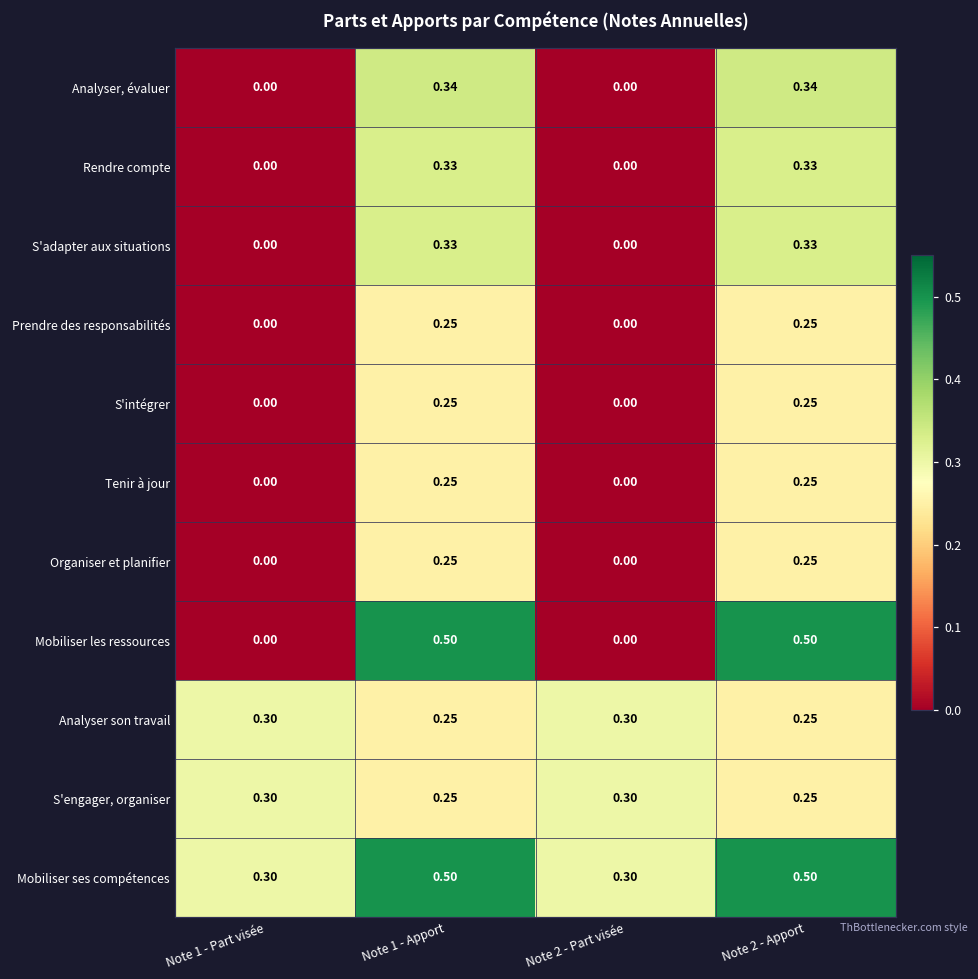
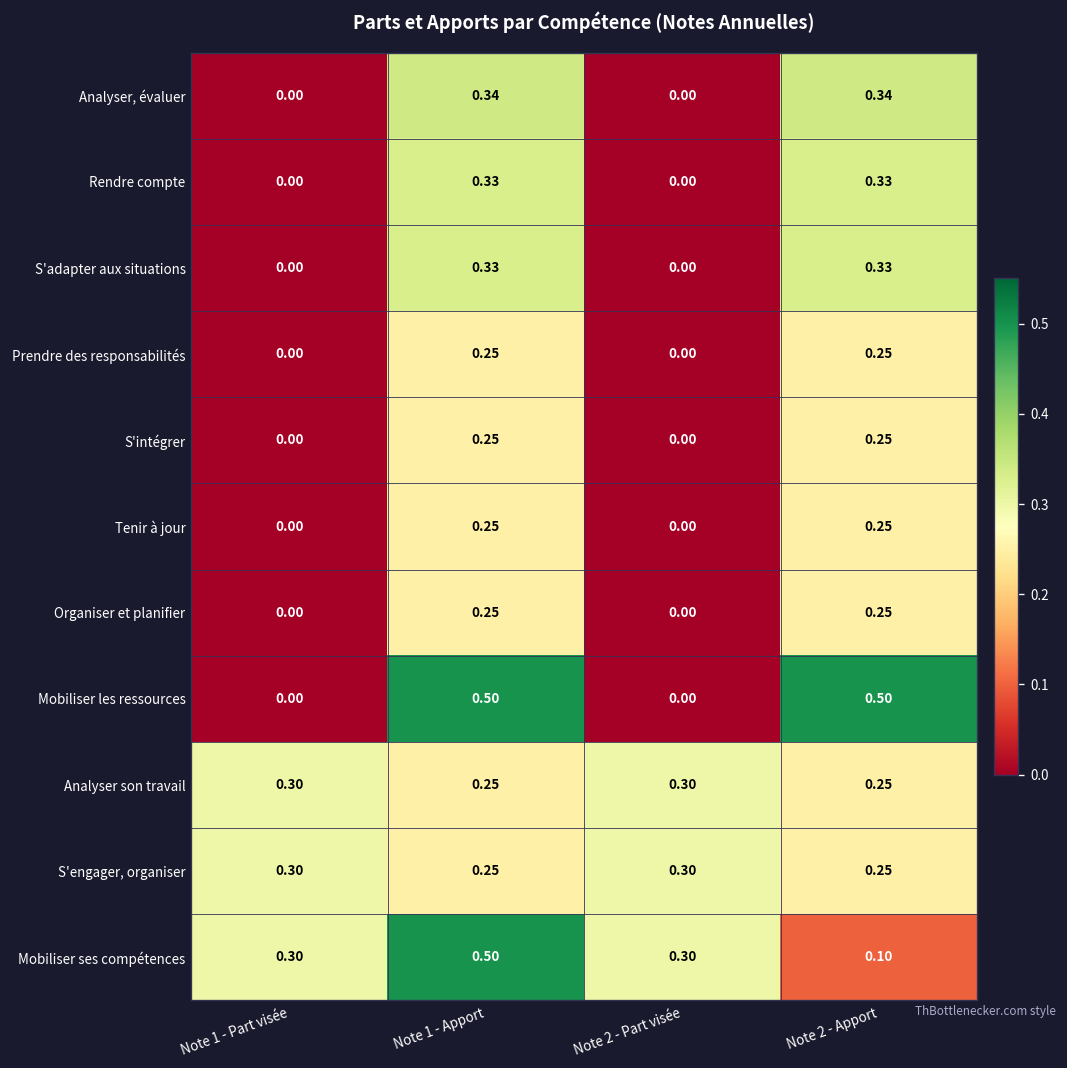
  {
    "Analyser, évaluer": {
      "Note 1 - Part visée": 0.00,
      "Note 1 - Apport": 0.34,
      "Note 2 - Part visée": 0.00,
      "Note 2 - Apport": 0.34
    },
    "Rendre compte": {
      "Note 1 - Part visée": 0.00,
      "Note 1 - Apport": 0.33,
      "Note 2 - Part visée": 0.00,
      "Note 2 - Apport": 0.33
    },
    "S'adapter aux situations": {
      "Note 1 - Part visée": 0.00,
      "Note 1 - Apport": 0.33,
      "Note 2 - Part visée": 0.00,
      "Note 2 - Apport": 0.33
    },
    "Prendre des responsabilités": {
      "Note 1 - Part visée": 0.00,
      "Note 1 - Apport": 0.25,
      "Note 2 - Part visée": 0.00,
      "Note 2 - Apport": 0.25
    },
    "S'intégrer": {
      "Note 1 - Part visée": 0.00,
      "Note 1 - Apport": 0.25,
      "Note 2 - Part visée": 0.00,
      "Note 2 - Apport": 0.25
    },
    "Tenir à jour": {
      "Note 1 - Part visée": 0.00,
      "Note 1 - Apport": 0.25,
      "Note 2 - Part visée": 0.00,
      "Note 2 - Apport": 0.25
    },
    "Organiser et planifier": {
      "Note 1 - Part visée": 0.00,
      "Note 1 - Apport": 0.25,
      "Note 2 - Part visée": 0.00,
      "Note 2 - Apport": 0.25
    },
    "Mobiliser les ressources": {
      "Note 1 - Part visée": 0.00,
      "Note 1 - Apport": 0.50,
      "Note 2 - Part visée": 0.00,
      "Note 2 - Apport": 0.50
    },
    "Analyser son travail": {
      "Note 1 - Part visée": 0.30,
      "Note 1 - Apport": 0.25,
      "Note 2 - Part visée": 0.30,
      "Note 2 - Apport": 0.25
    },
    "S'engager, organiser": {
      "Note 1 - Part visée": 0.30,
      "Note 1 - Apport": 0.25,
      "Note 2 - Part visée": 0.30,
      "Note 2 - Apport": 0.25
    },
    "Mobiliser ses compétences": {
      "Note 1 - Part visée": 0.30,
      "Note 1 - Apport": 0.50,
      "Note 2 - Part visée": 0.30,
-     "Note 2 - Apport": 0.50
+     "Note 2 - Apport": 0.10
    }
  }
